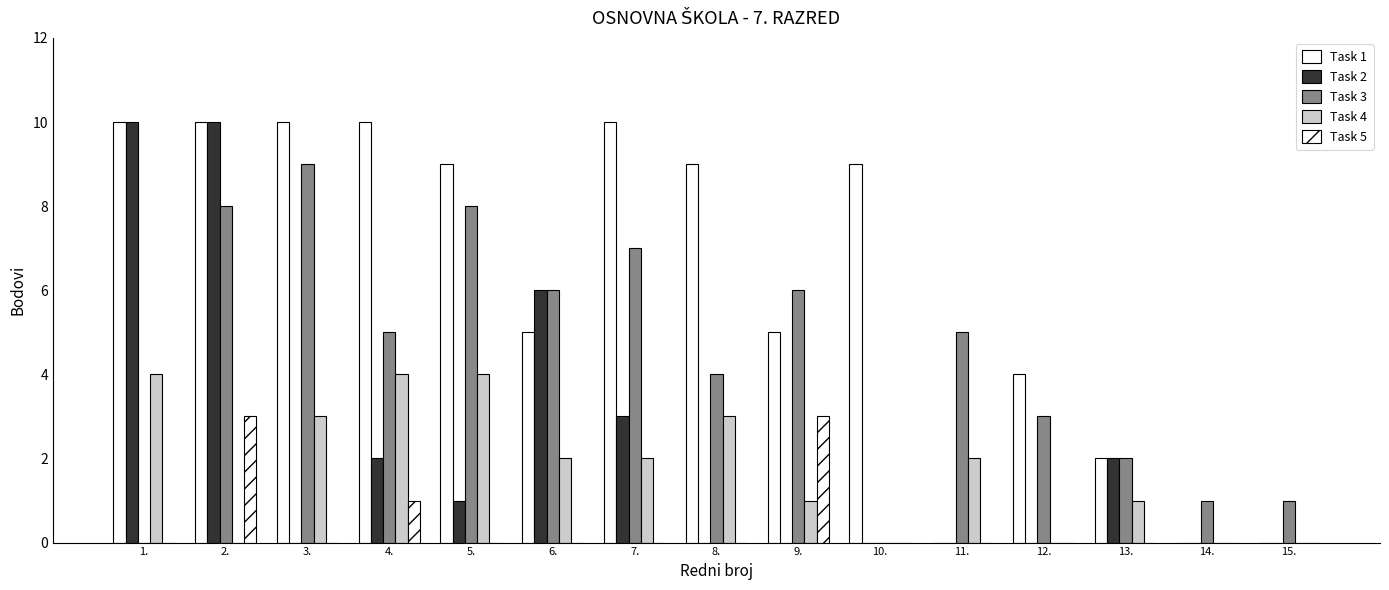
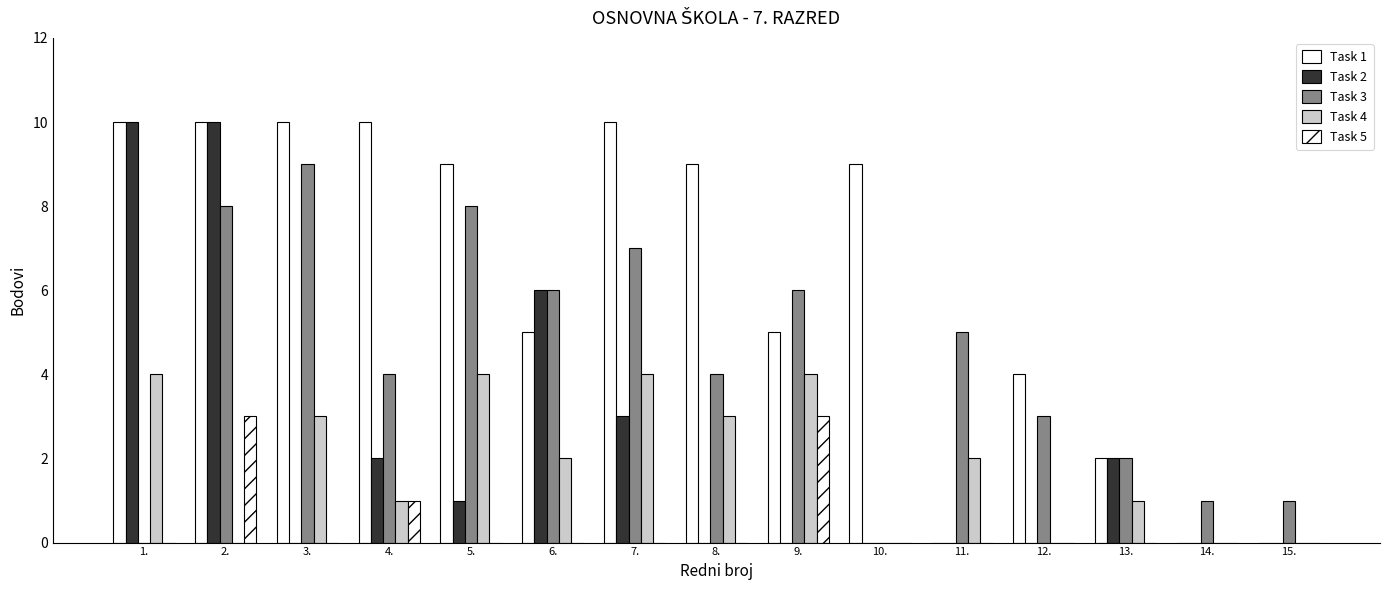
  {
    "Task 2": {
      "1.": 10,
      "2.": 10,
      "3.": 0,
      "4.": 2,
      "5.": 1,
      "6.": 6,
      "7.": 3,
      "8.": 0,
      "9.": 0,
      "10.": 0,
      "11.": 0,
      "12.": 0,
      "13.": 2,
      "14.": 0,
      "15.": 0
    },
    "Task 3": {
      "1.": 0,
      "2.": 8,
      "3.": 9,
-     "4.": 5,
+     "4.": 4,
      "5.": 8,
      "6.": 6,
      "7.": 7,
      "8.": 4,
      "9.": 6,
      "10.": 0,
      "11.": 5,
      "12.": 3,
      "13.": 2,
      "14.": 1,
      "15.": 1
    },
    "Task 4": {
      "1.": 4,
      "2.": 0,
      "3.": 3,
-     "4.": 4,
+     "4.": 1,
      "5.": 4,
      "6.": 2,
-     "7.": 2,
+     "7.": 4,
      "8.": 3,
-     "9.": 1,
+     "9.": 4,
      "10.": 0,
      "11.": 2,
      "12.": 0,
      "13.": 1,
      "14.": 0,
      "15.": 0
    }
  }
